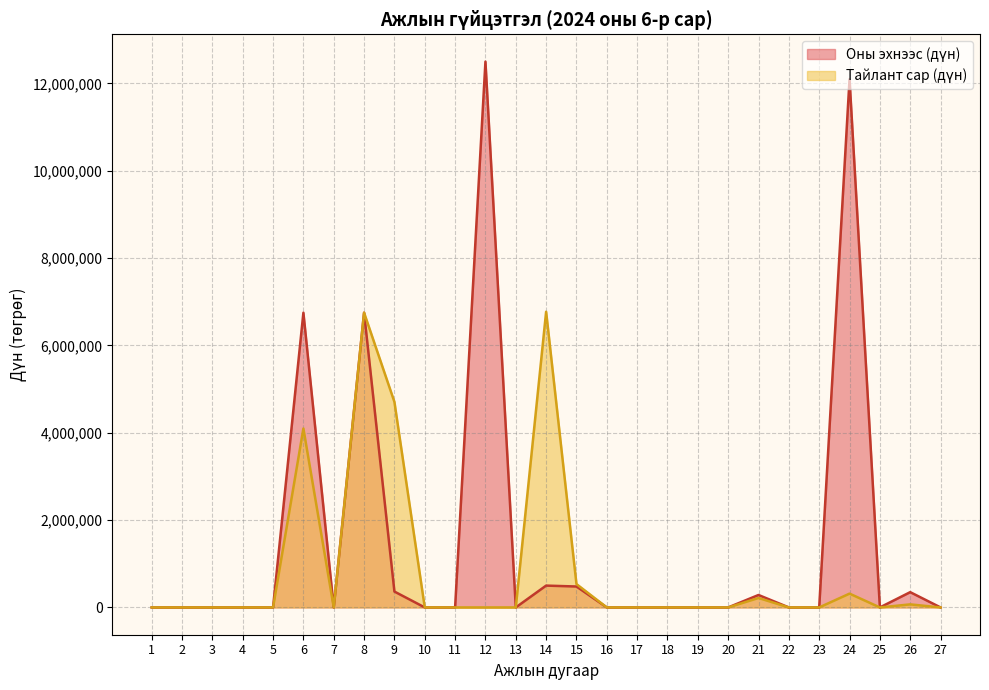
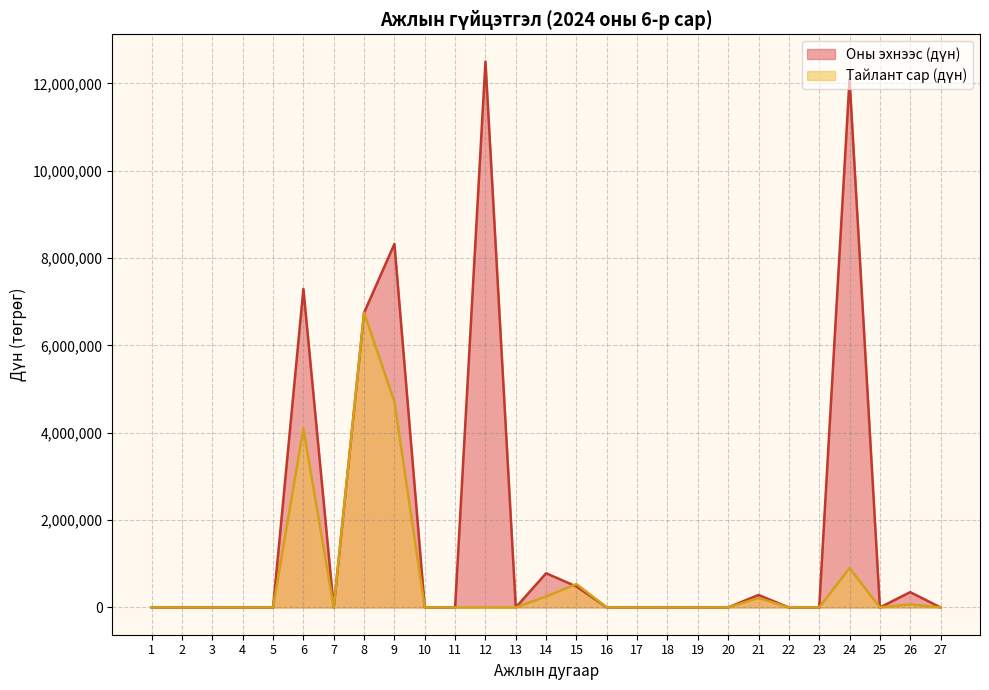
  {
    "Оны эхнээс (дүн)": {
-     "6": "6,800,000",
-     "9": "400,000",
+     "6": "7,300,000",
+     "9": "8,300,000",
      "12": "12,500,000",
-     "14": "500,000",
+     "14": "800,000",
      "21": "300,000",
      "26": "400,000"
    },
    "Тайлант сар (дүн)": {
      "6": "4,100,000",
      "9": "4,700,000",
      "12": "0",
-     "14": "6,800,000",
+     "14": "300,000",
      "21": "200,000",
-     "24": "300,000",
+     "24": "900,000",
      "26": "100,000"
    }
  }
